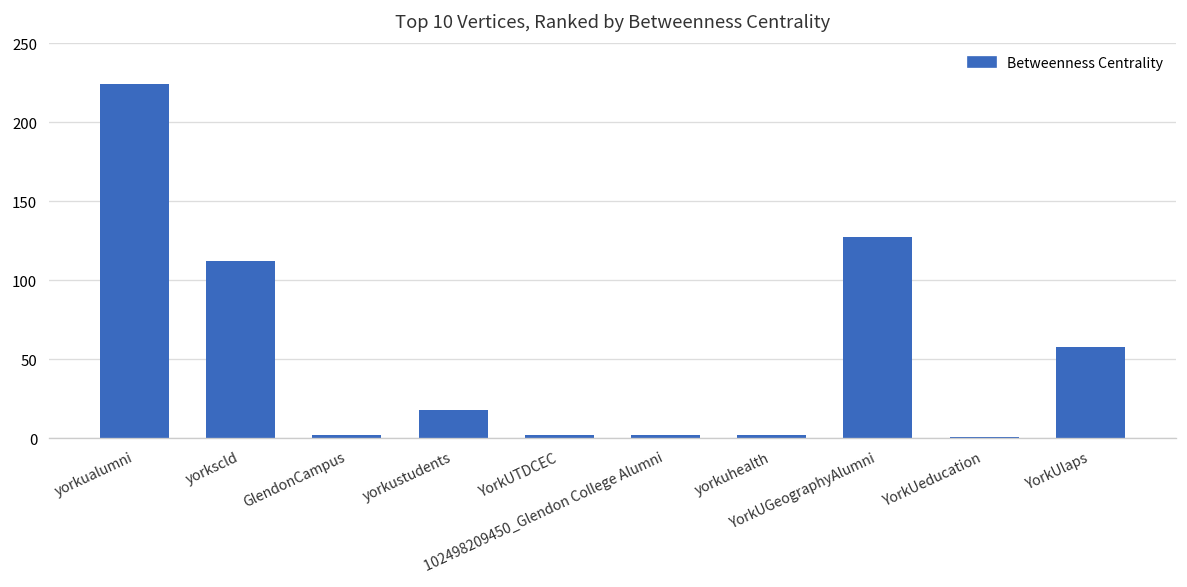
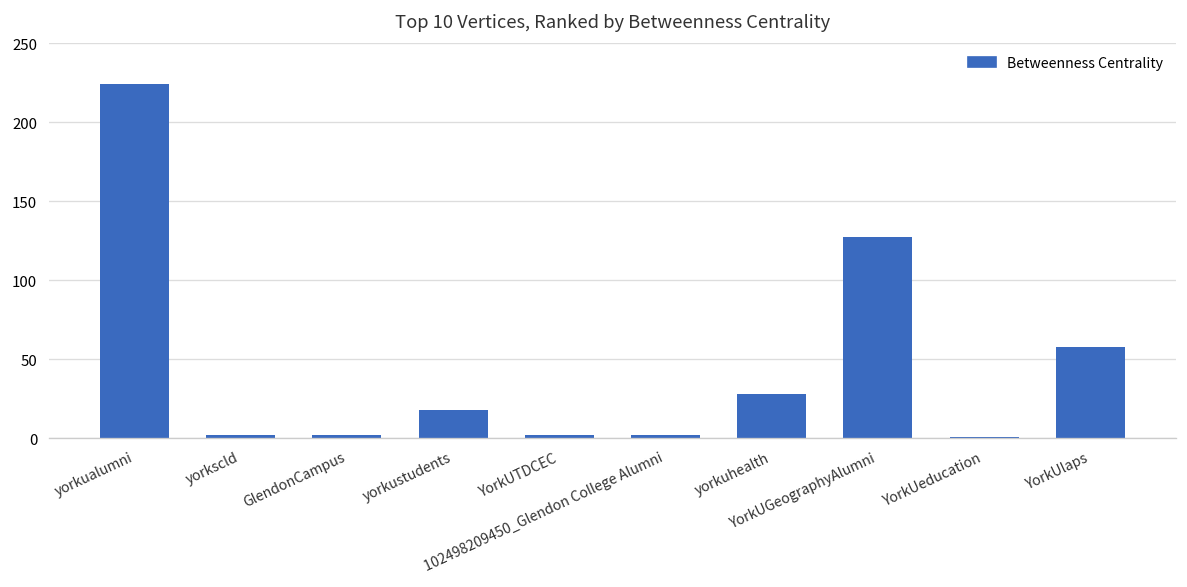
  {
    "yorkualumni": 224,
-   "yorkscld": 112,
+   "yorkscld": 2,
    "GlendonCampus": 2,
    "yorkustudents": 18,
    "YorkUTDCEC": 2,
    "102498209450_Glendon College Alumni": 2,
-   "yorkuhealth": 2,
+   "yorkuhealth": 28,
    "YorkUGeographyAlumni": 127,
    "YorkUlaps": 58
  }
